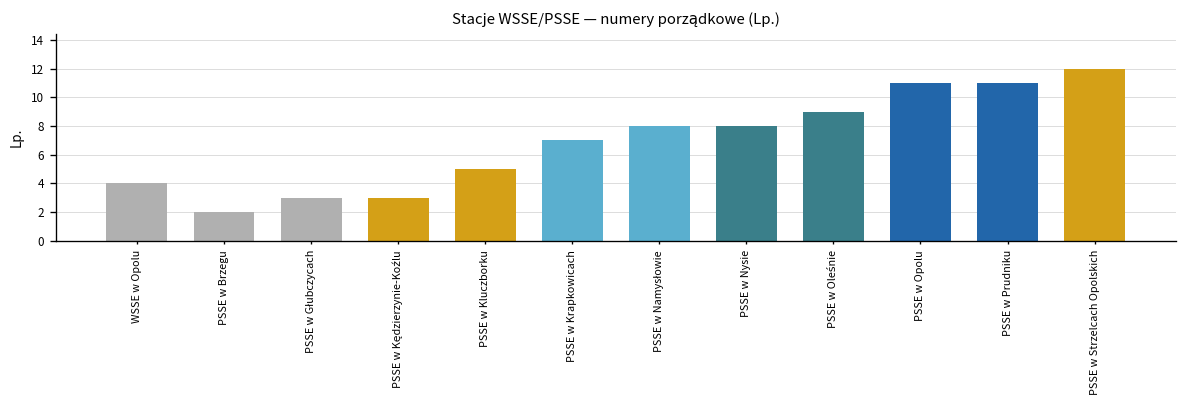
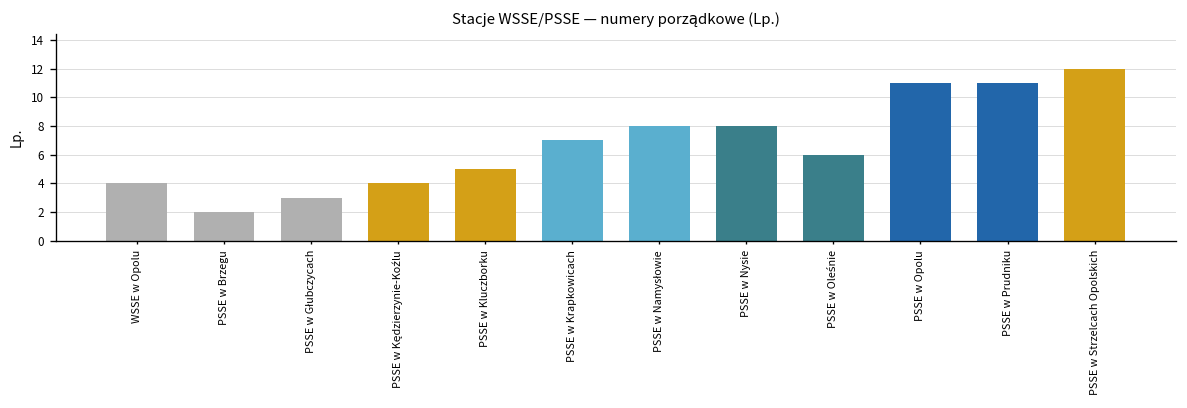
  {
    "WSSE w Opolu": 4,
    "PSSE w Brzegu": 2,
    "PSSE w Głubczycach": 3,
-   "PSSE w Kędzierzynie-Koźlu": 3,
+   "PSSE w Kędzierzynie-Koźlu": 4,
    "PSSE w Kluczborku": 5,
    "PSSE w Krapkowicach": 7,
    "PSSE w Namysłowie": 8,
    "PSSE w Nysie": 8,
-   "PSSE w Oleśnie": 9,
+   "PSSE w Oleśnie": 6,
    "PSSE w Opolu": 11,
    "PSSE w Prudniku": 11,
    "PSSE w Strzelcach Opolskich": 12
  }
